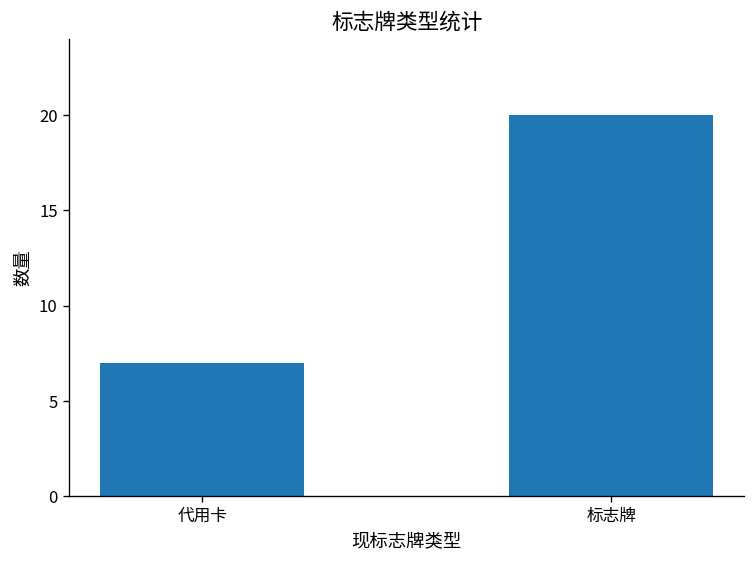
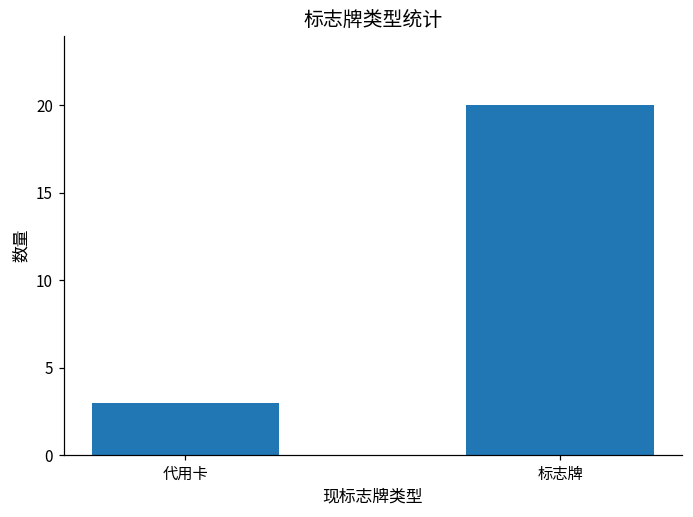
  {
-   "代用卡": 7,
+   "代用卡": 3,
    "标志牌": 20
  }
